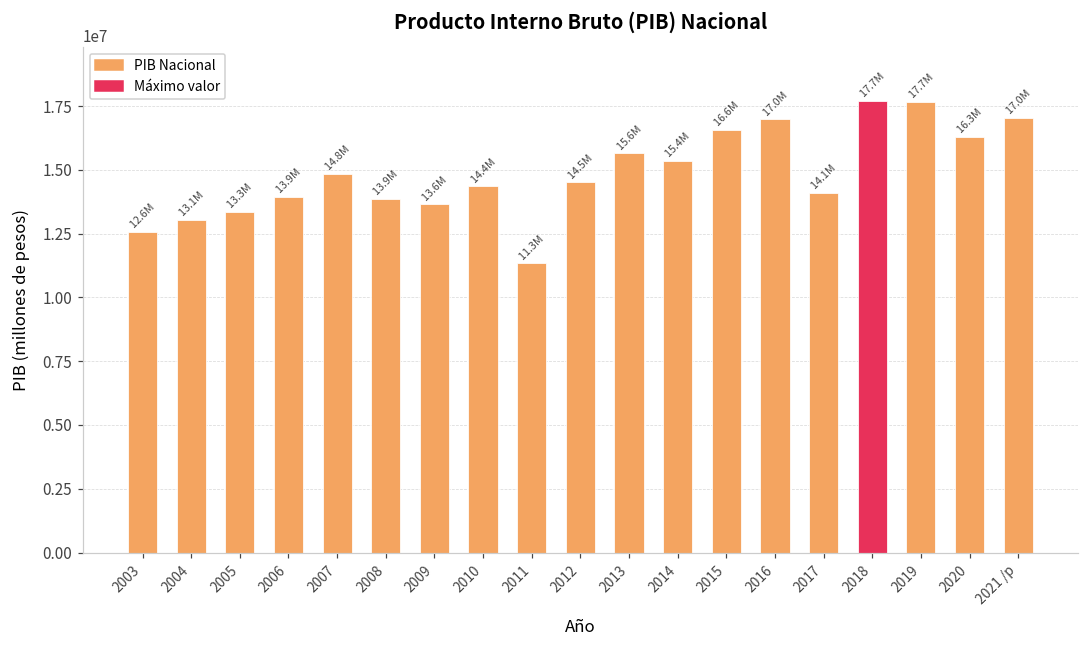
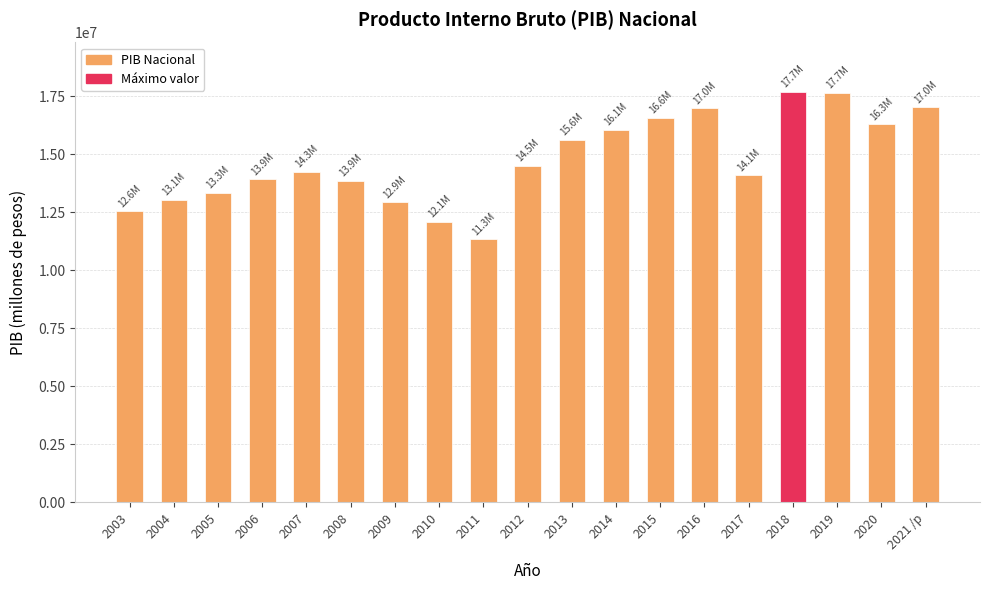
  {
    "2003": "12.6M",
    "2004": "13.1M",
    "2005": "13.3M",
    "2006": "13.9M",
-   "2007": "14.8M",
+   "2007": "14.3M",
    "2008": "13.9M",
-   "2009": "13.6M",
-   "2010": "14.4M",
+   "2009": "12.9M",
+   "2010": "12.1M",
    "2011": "11.3M",
    "2012": "14.5M",
    "2013": "15.6M",
-   "2014": "15.4M",
+   "2014": "16.1M",
    "2015": "16.6M",
    "2016": "17.0M",
    "2017": "14.1M",
    "2018": "17.7M",
    "2019": "17.7M",
    "2020": "16.3M",
    "2021 /p": "17.0M"
  }
